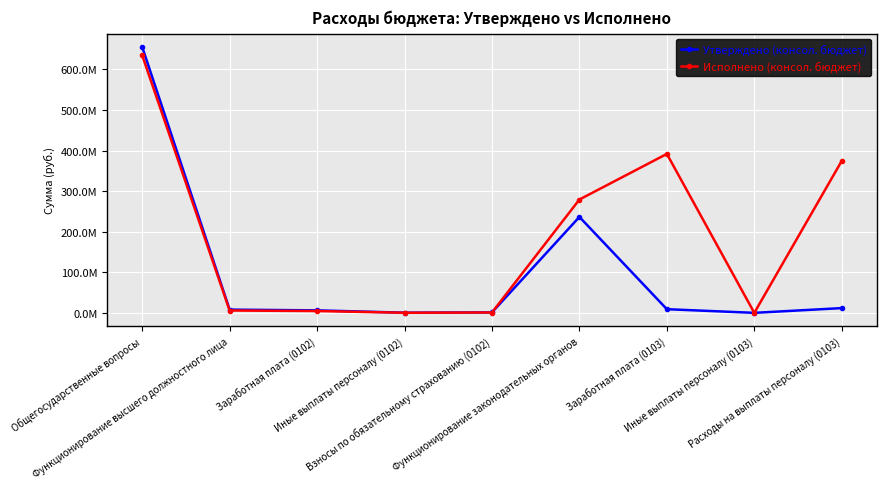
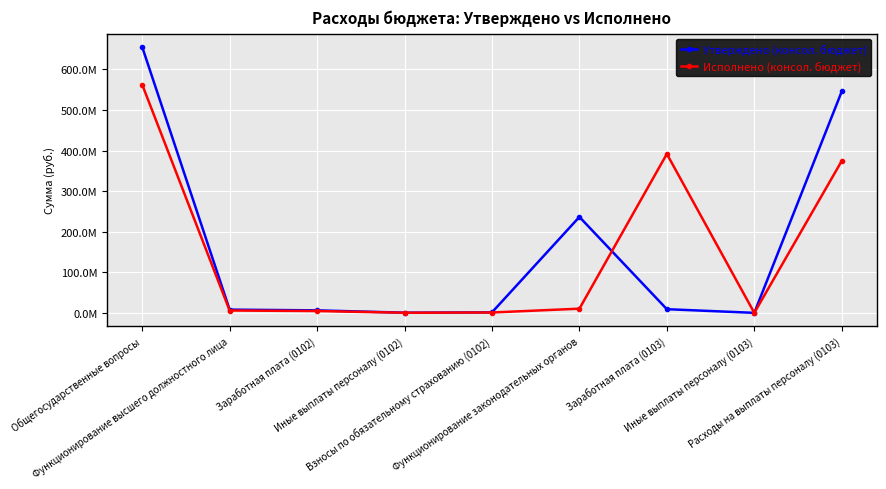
  {
    "Утверждено (консол. бюджет)": {
      "Общегосударственные вопросы": 660000000,
      "Функционирование законодательных органов": 240000000,
      "Заработная плата (0103)": 10000000,
-     "Расходы на выплаты персоналу (0103)": 10000000
+     "Расходы на выплаты персоналу (0103)": 550000000
    },
    "Исполнено (консол. бюджет)": {
-     "Общегосударственные вопросы": 630000000,
-     "Функционирование законодательных органов": 280000000,
+     "Общегосударственные вопросы": 560000000,
+     "Функционирование законодательных органов": 10000000,
      "Заработная плата (0103)": 390000000,
      "Расходы на выплаты персоналу (0103)": 370000000
    }
  }
